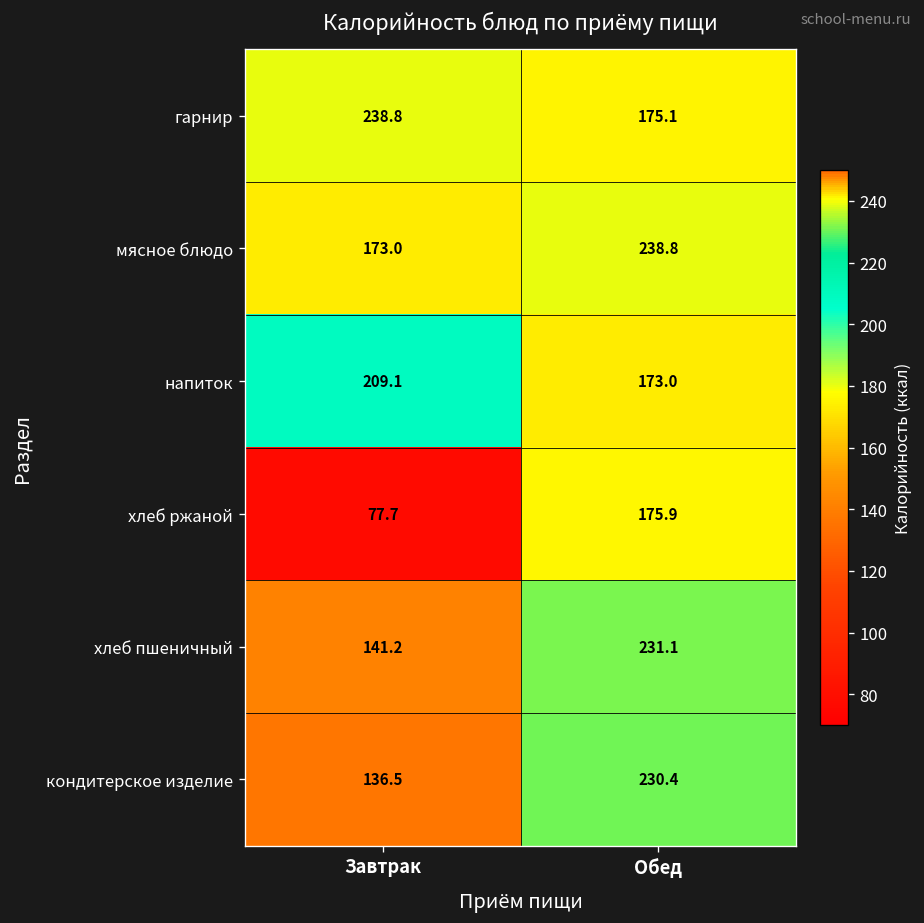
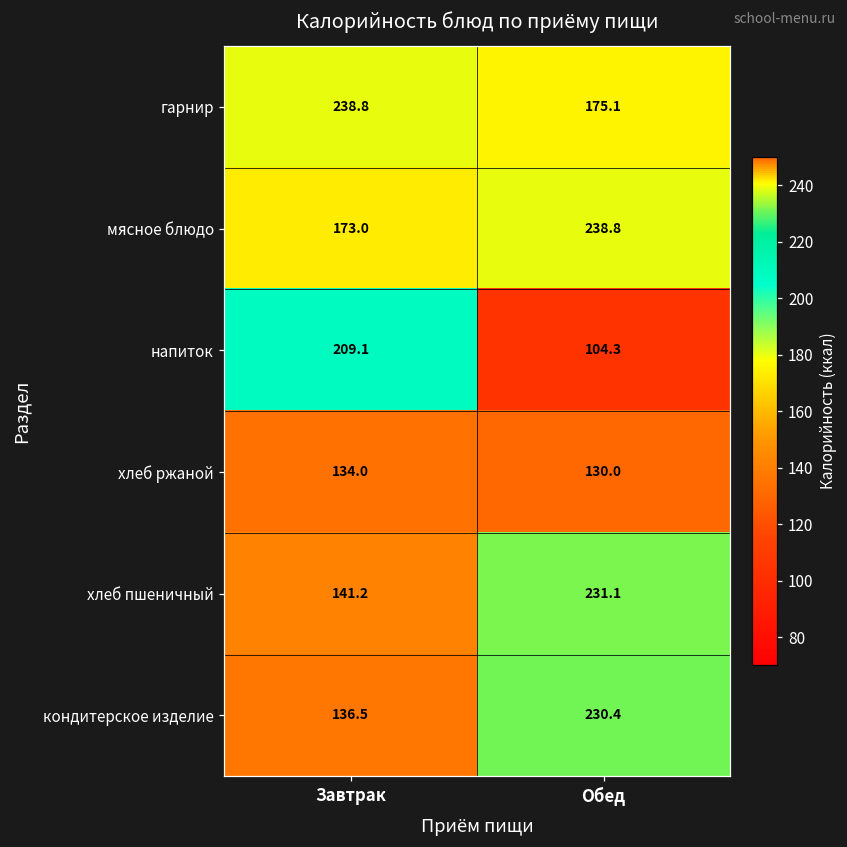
  {
    "гарнир": {
      "Завтрак": 238.8,
      "Обед": 175.1
    },
    "мясное блюдо": {
      "Завтрак": 173.0,
      "Обед": 238.8
    },
    "напиток": {
      "Завтрак": 209.1,
-     "Обед": 173.0
+     "Обед": 104.3
    },
    "хлеб ржаной": {
-     "Завтрак": 77.7,
-     "Обед": 175.9
+     "Завтрак": 134.0,
+     "Обед": 130.0
    },
    "хлеб пшеничный": {
      "Завтрак": 141.2,
      "Обед": 231.1
    },
    "кондитерское изделие": {
      "Завтрак": 136.5,
      "Обед": 230.4
    }
  }
